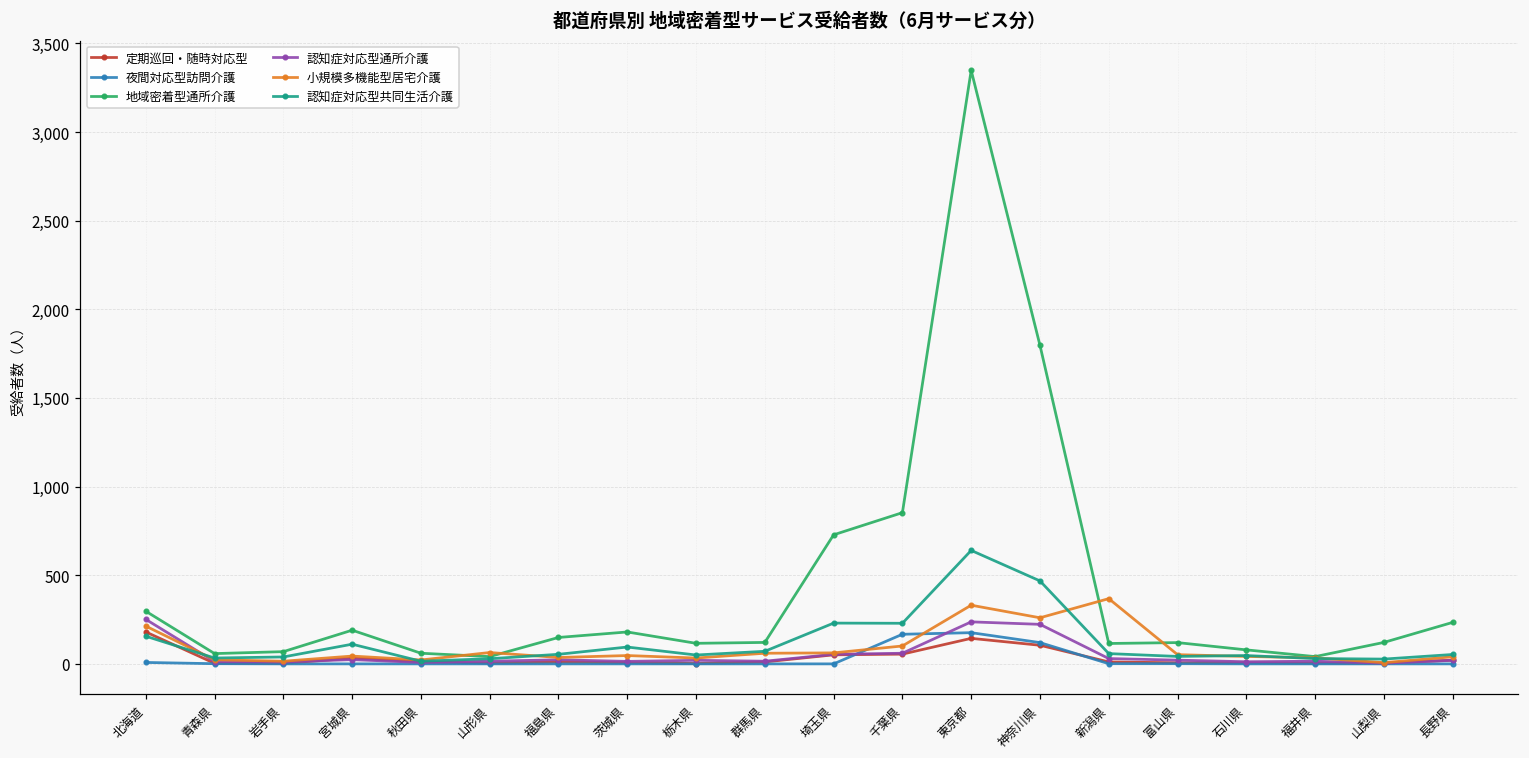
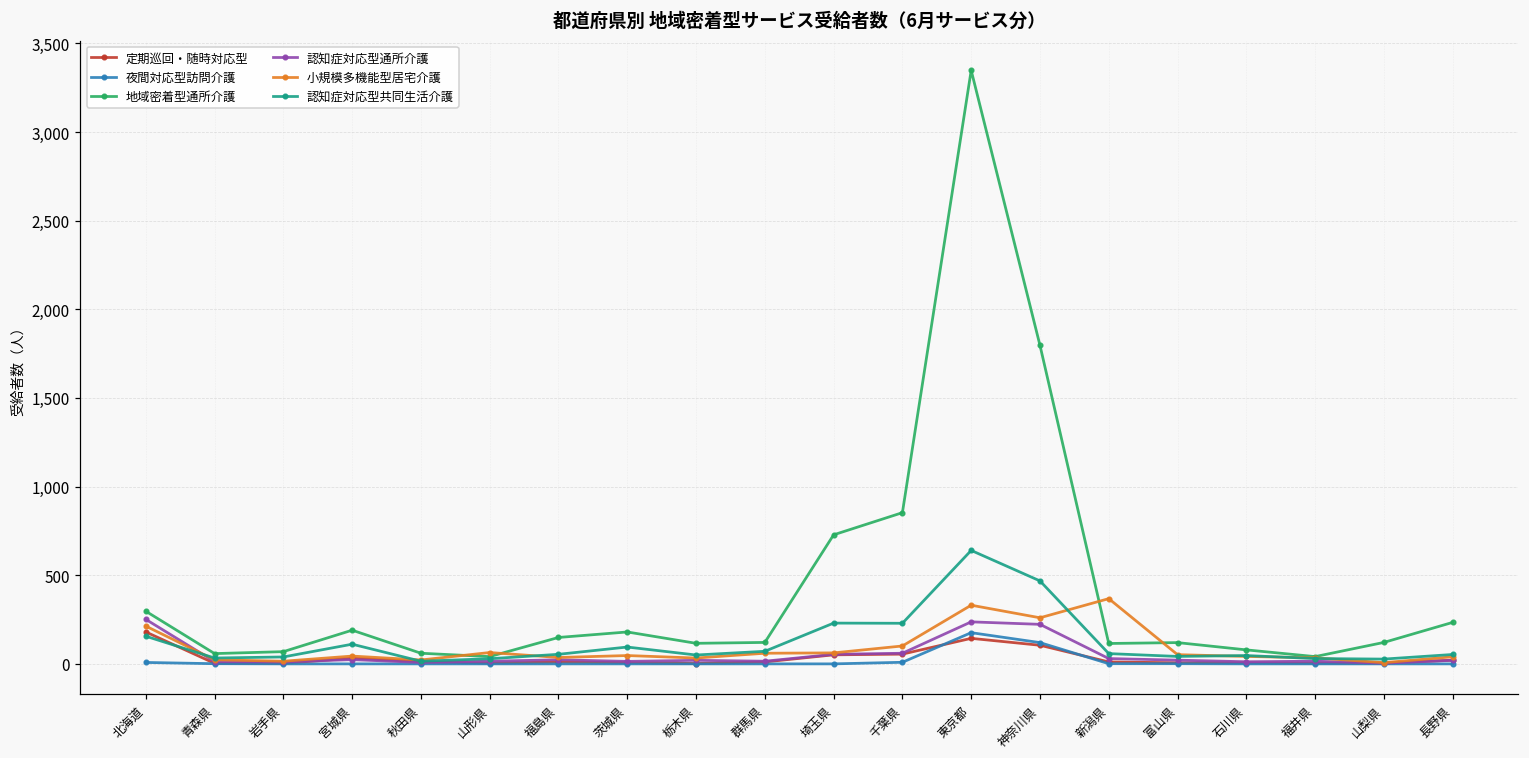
  {
    "定期巡回・随時対応型": {
      "北海道": 180,
      "東京都": 140
    },
    "夜間対応型訪問介護": {
      "北海道": 10,
      "宮城県": 0,
      "埼玉県": 0,
-     "千葉県": 170,
+     "千葉県": 10,
      "東京都": 180,
      "長野県": 0
    },
    "認知症対応型通所介護": {
      "北海道": 250,
      "東京都": 240,
      "神奈川県": 220,
      "新潟県": 30
    },
    "小規模多機能型居宅介護": {
      "北海道": 210,
      "山形県": 60,
      "茨城県": 50,
      "千葉県": 100,
      "東京都": 330,
      "神奈川県": 260,
      "新潟県": 370
    }
  }
